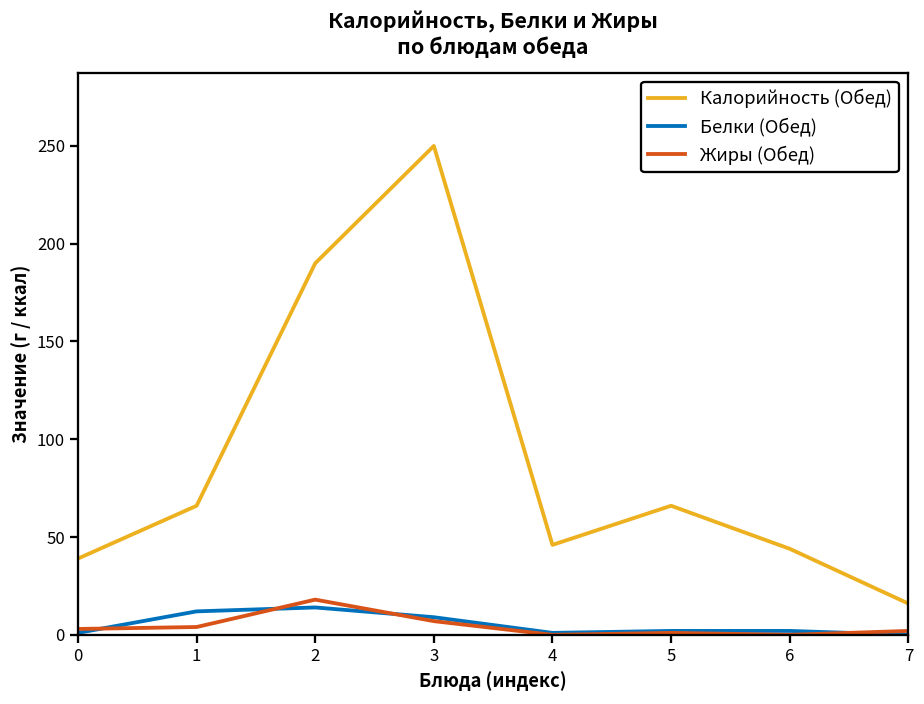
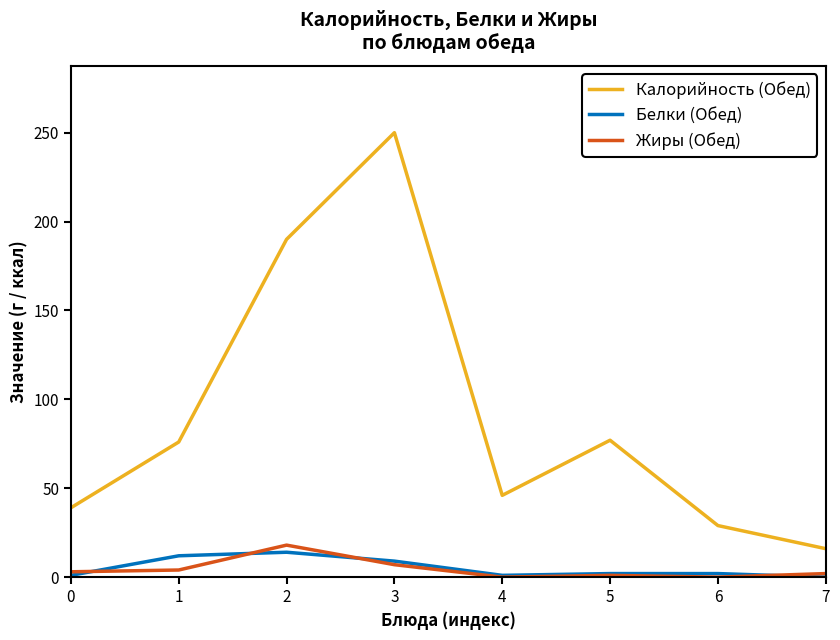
  {
    "Калорийность (Обед)": {
      "0": 39,
-     "1": 66,
+     "1": 76,
      "2": 190,
      "3": 250,
      "4": 46,
-     "5": 66,
-     "6": 44,
+     "5": 77,
+     "6": 29,
      "7": 16
    },
    "Белки (Обед)": {
      "0": 1,
      "1": 12,
      "2": 14,
      "3": 9,
      "6": 2,
      "7": 0
    },
    "Жиры (Обед)": {
      "0": 3,
      "1": 4,
      "2": 18,
      "3": 7,
      "6": 0,
      "7": 2
    }
  }
